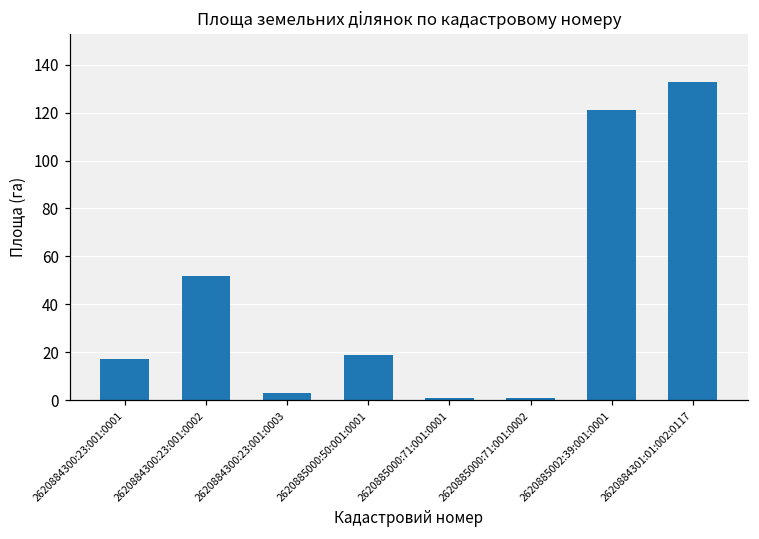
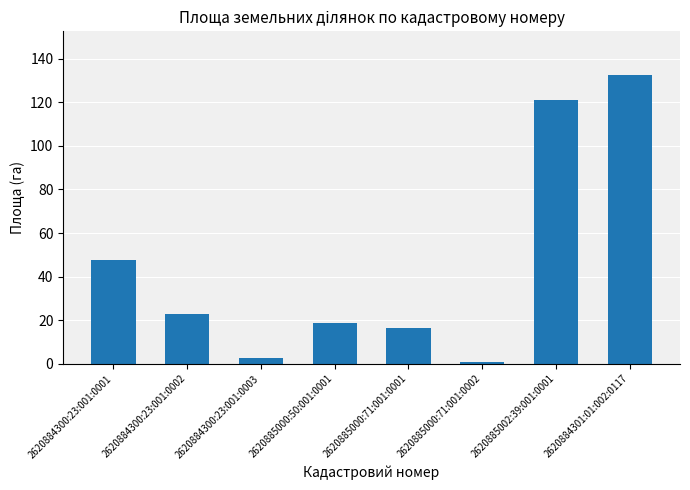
  {
-   "2620884300:23:001:0001": 17,
-   "2620884300:23:001:0002": 52,
+   "2620884300:23:001:0001": 48,
+   "2620884300:23:001:0002": 23,
    "2620884300:23:001:0003": 3,
    "2620885000:50:001:0001": 19,
-   "2620885000:71:001:0001": 1,
+   "2620885000:71:001:0001": 16,
    "2620885002:39:001:0001": 121,
    "2620884301:01:002:0117": 133
  }
